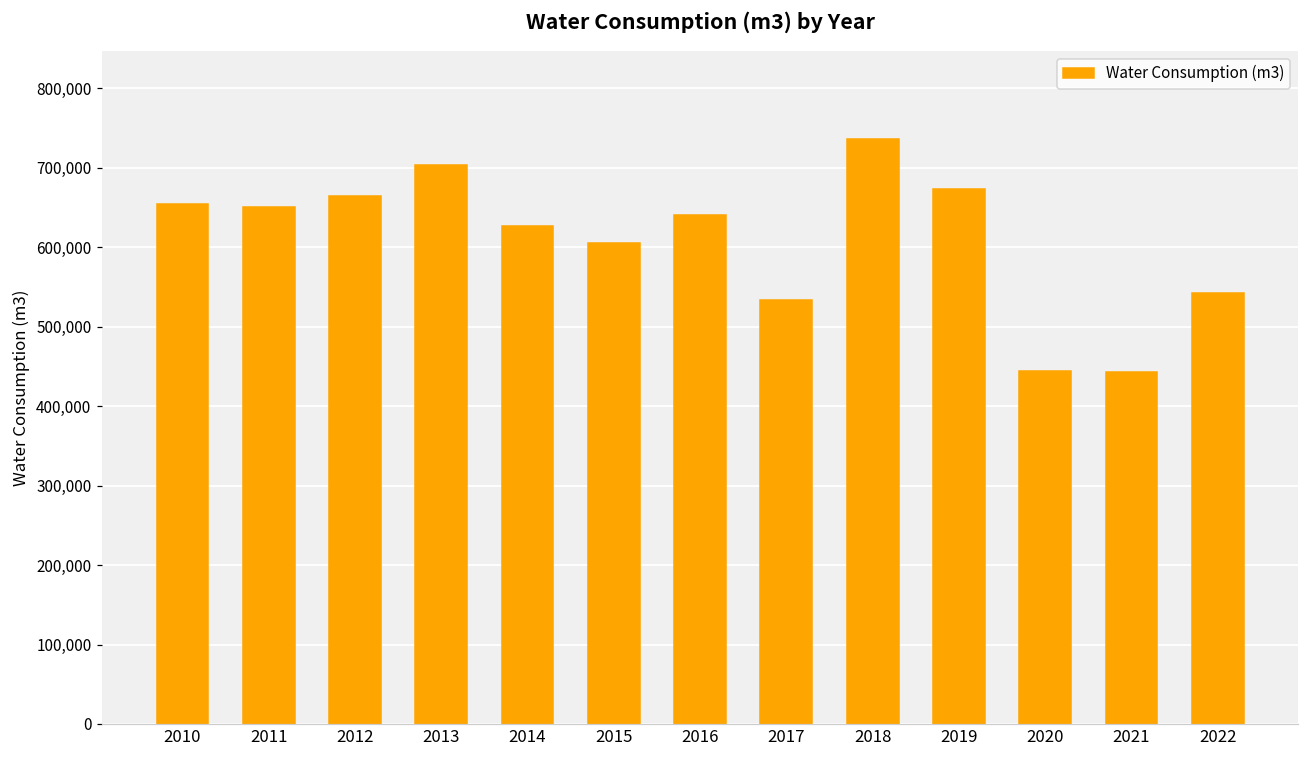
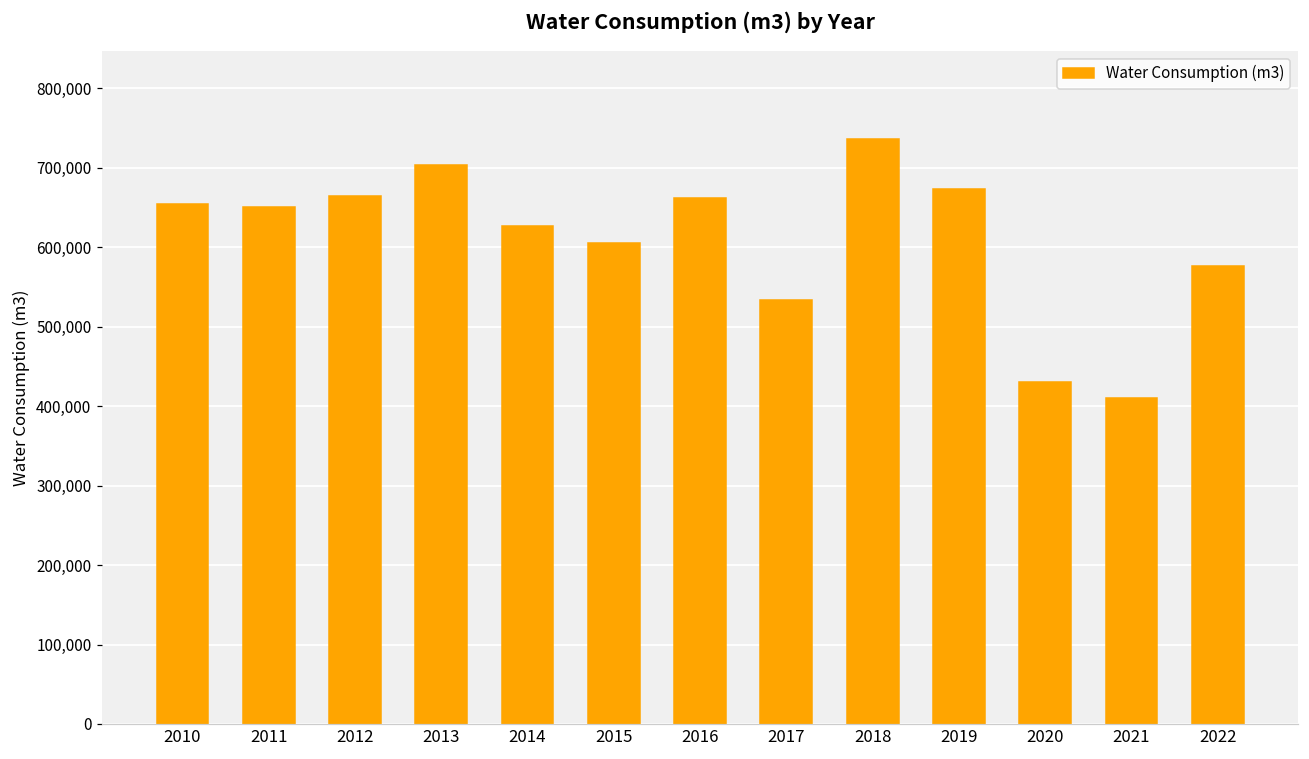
  {
    "2010": "650,000",
    "2011": "650,000",
    "2012": "660,000",
    "2013": "700,000",
    "2014": "630,000",
    "2015": "610,000",
-   "2016": "640,000",
+   "2016": "660,000",
    "2017": "530,000",
    "2018": "740,000",
    "2019": "670,000",
-   "2020": "440,000",
-   "2021": "440,000",
-   "2022": "540,000"
+   "2020": "430,000",
+   "2021": "410,000",
+   "2022": "580,000"
  }
